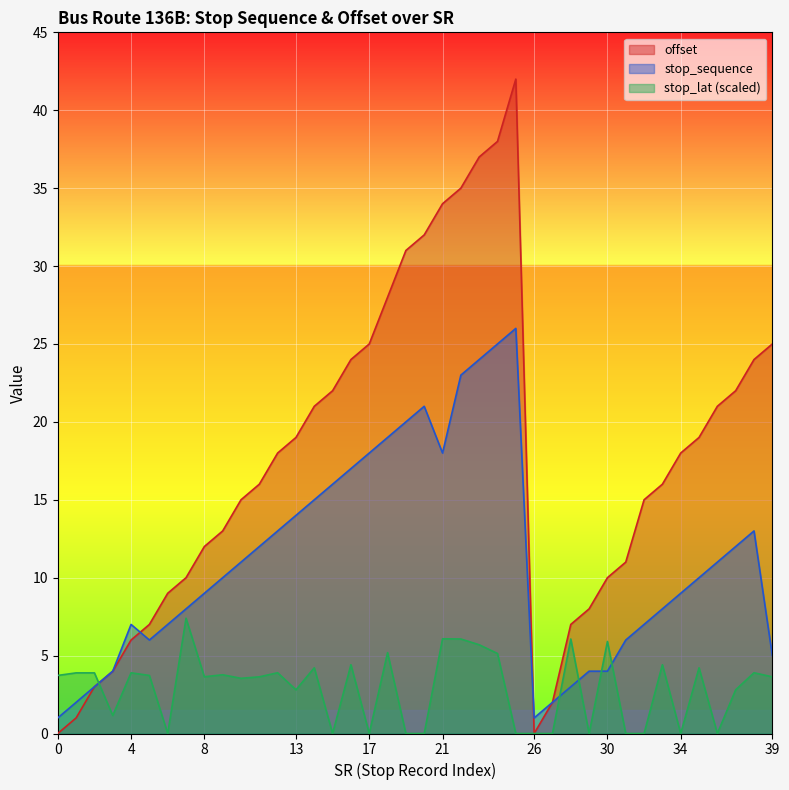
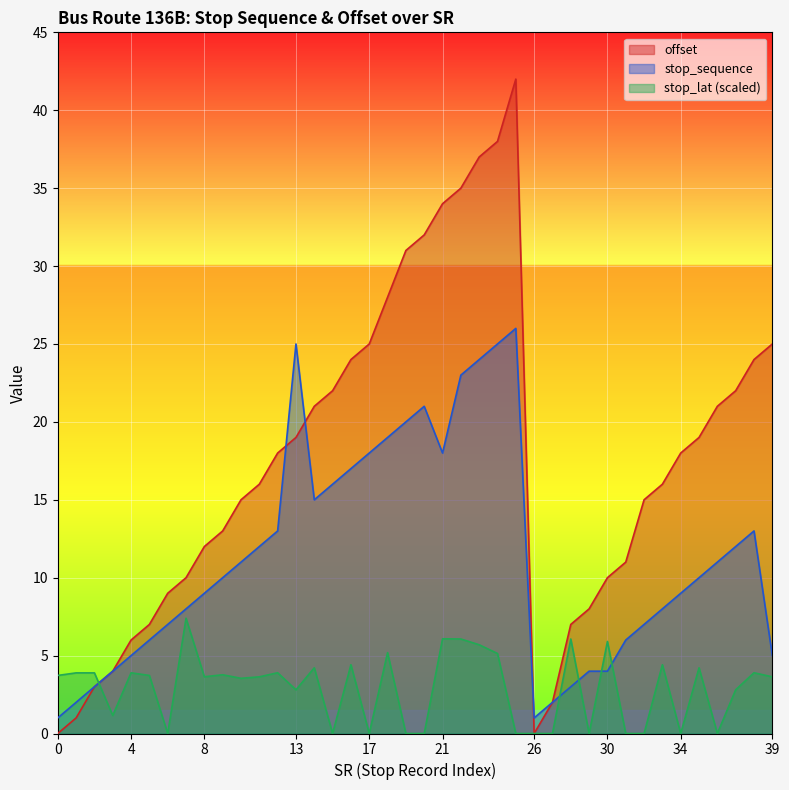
  {
    "offset": {
      "4": 6,
      "8": 12,
      "13": 19,
      "17": 25,
      "21": 34,
      "30": 10,
      "34": 18,
      "39": 25
    },
    "stop_sequence": {
-     "4": 7,
+     "4": 5,
      "8": 9,
-     "13": 14,
+     "13": 25,
      "17": 18,
      "21": 18,
      "30": 4,
      "34": 9,
      "39": 5
    },
    "stop_lat (scaled)": {
      "0": 3.7,
      "4": 4,
      "8": 3.6,
      "13": 2.8,
      "21": 6,
      "30": 6,
      "39": 3.6
    }
  }
